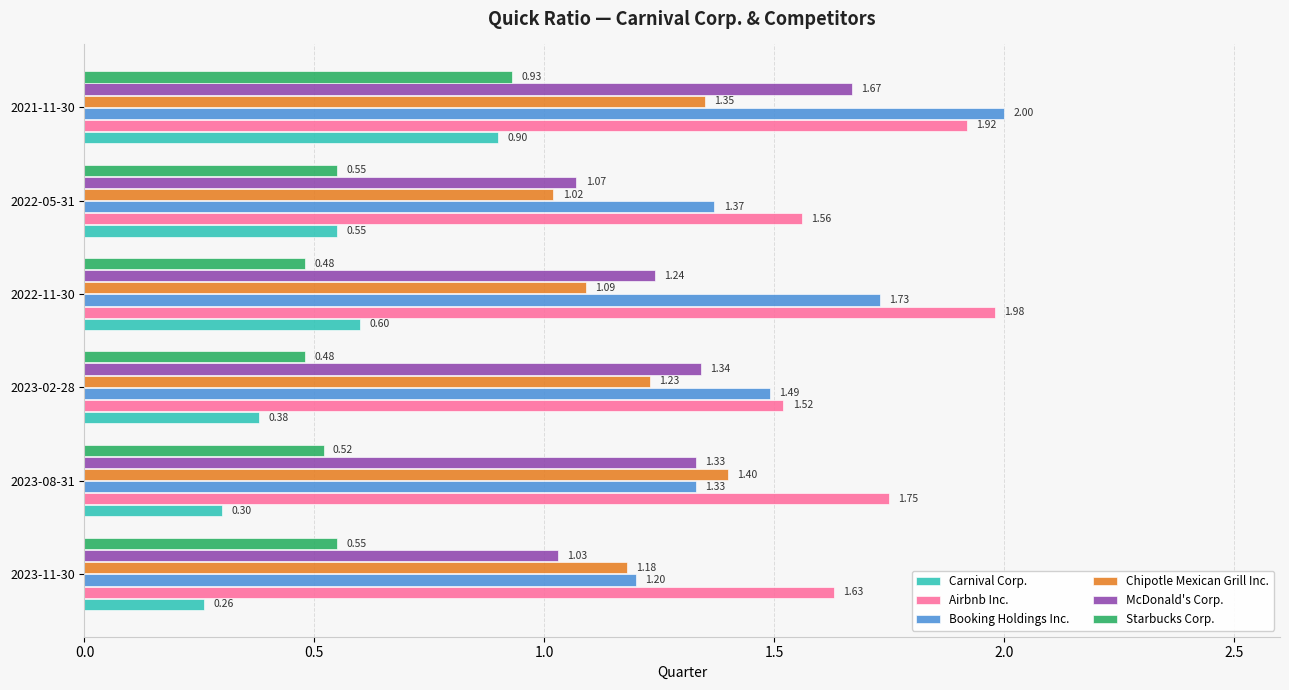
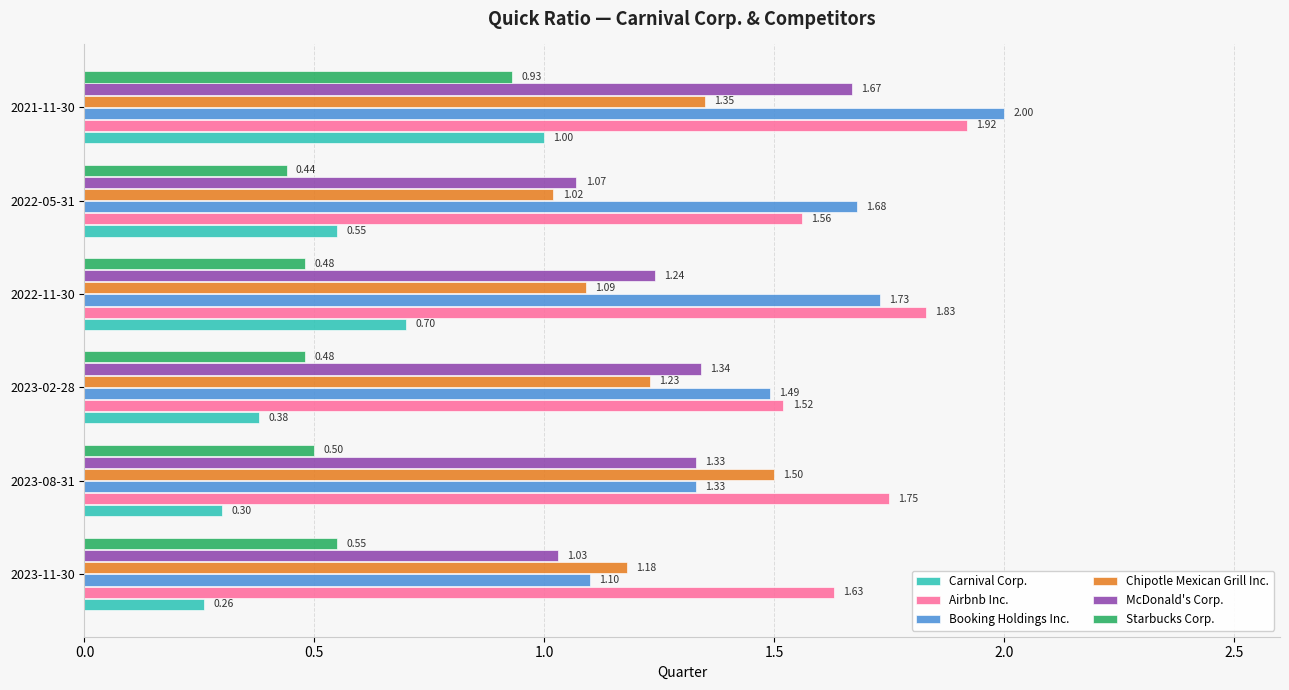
  {
    "Carnival Corp.": {
-     "2021-11-30": 0.90,
+     "2021-11-30": 1.00,
      "2022-05-31": 0.55,
-     "2022-11-30": 0.60,
+     "2022-11-30": 0.70,
      "2023-02-28": 0.38,
      "2023-08-31": 0.30,
      "2023-11-30": 0.26
    },
    "Airbnb Inc.": {
      "2021-11-30": 1.92,
      "2022-05-31": 1.56,
-     "2022-11-30": 1.98,
+     "2022-11-30": 1.83,
      "2023-02-28": 1.52,
      "2023-08-31": 1.75,
      "2023-11-30": 1.63
    },
    "Booking Holdings Inc.": {
      "2021-11-30": 2.00,
-     "2022-05-31": 1.37,
+     "2022-05-31": 1.68,
      "2022-11-30": 1.73,
      "2023-02-28": 1.49,
      "2023-08-31": 1.33,
-     "2023-11-30": 1.20
+     "2023-11-30": 1.10
    },
    "Chipotle Mexican Grill Inc.": {
      "2021-11-30": 1.35,
      "2022-05-31": 1.02,
      "2022-11-30": 1.09,
      "2023-02-28": 1.23,
-     "2023-08-31": 1.40,
+     "2023-08-31": 1.50,
      "2023-11-30": 1.18
    },
    "McDonald's Corp.": {
      "2021-11-30": 1.67,
      "2022-05-31": 1.07,
      "2022-11-30": 1.24,
      "2023-02-28": 1.34,
      "2023-08-31": 1.33,
      "2023-11-30": 1.03
    },
    "Starbucks Corp.": {
      "2021-11-30": 0.93,
-     "2022-05-31": 0.55,
+     "2022-05-31": 0.44,
      "2022-11-30": 0.48,
      "2023-02-28": 0.48,
-     "2023-08-31": 0.52,
+     "2023-08-31": 0.50,
      "2023-11-30": 0.55
    }
  }
